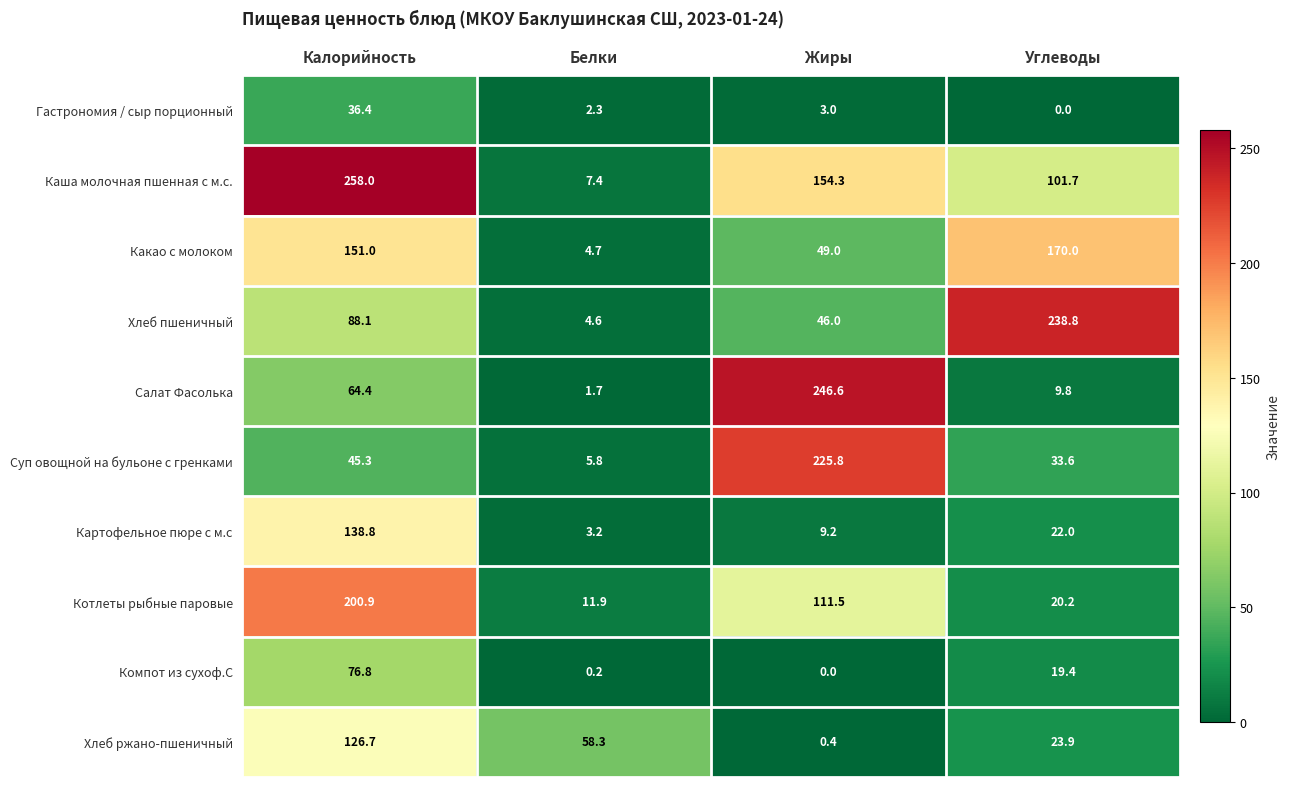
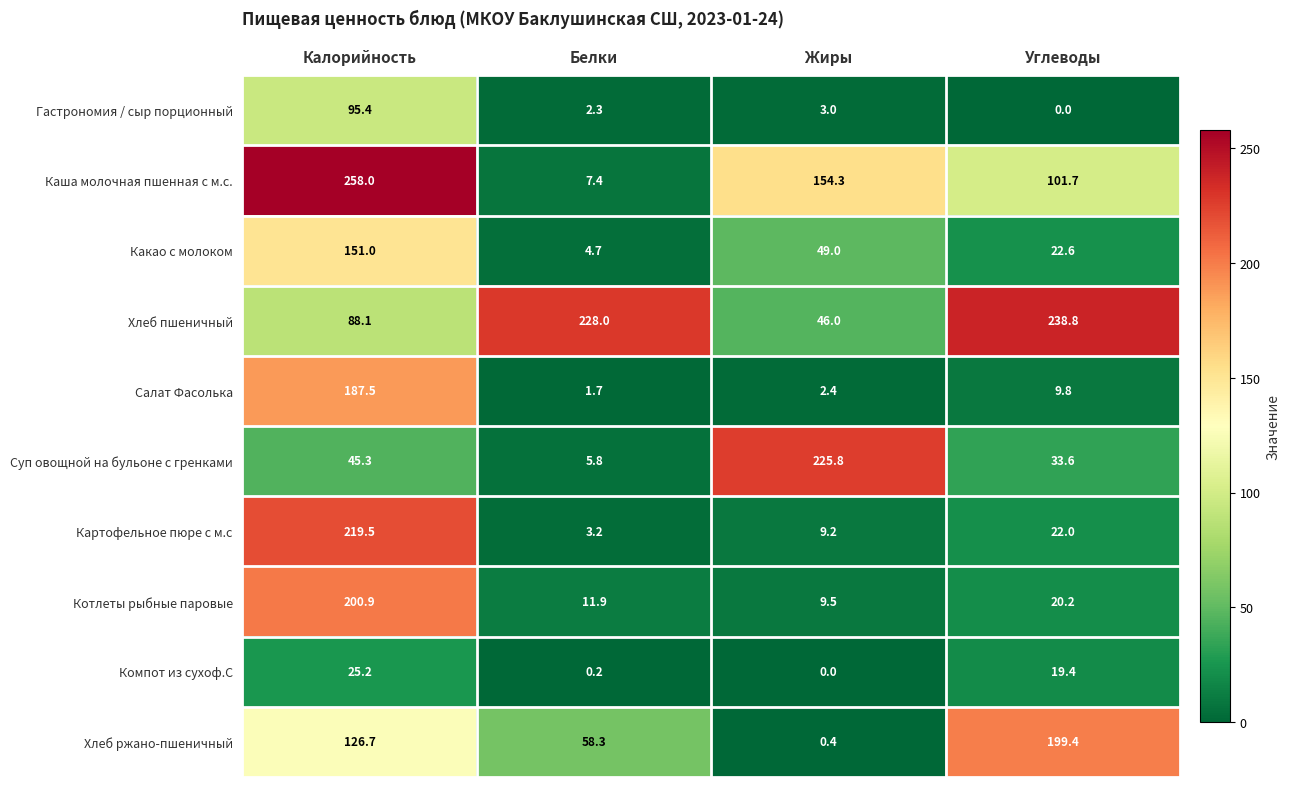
  {
    "Гастрономия / сыр порционный": {
-     "Калорийность": 36.4,
+     "Калорийность": 95.4,
      "Белки": 2.3,
      "Жиры": 3.0,
      "Углеводы": 0.0
    },
    "Каша молочная пшенная с м.с.": {
      "Калорийность": 258.0,
      "Белки": 7.4,
      "Жиры": 154.3,
      "Углеводы": 101.7
    },
    "Какао с молоком": {
      "Калорийность": 151.0,
      "Белки": 4.7,
      "Жиры": 49.0,
-     "Углеводы": 170.0
+     "Углеводы": 22.6
    },
    "Хлеб пшеничный": {
      "Калорийность": 88.1,
-     "Белки": 4.6,
+     "Белки": 228.0,
      "Жиры": 46.0,
      "Углеводы": 238.8
    },
    "Салат Фасолька": {
-     "Калорийность": 64.4,
+     "Калорийность": 187.5,
      "Белки": 1.7,
-     "Жиры": 246.6,
+     "Жиры": 2.4,
      "Углеводы": 9.8
    },
    "Суп овощной на бульоне с гренками": {
      "Калорийность": 45.3,
      "Белки": 5.8,
      "Жиры": 225.8,
      "Углеводы": 33.6
    },
    "Картофельное пюре с м.с": {
-     "Калорийность": 138.8,
+     "Калорийность": 219.5,
      "Белки": 3.2,
      "Жиры": 9.2,
      "Углеводы": 22.0
    },
    "Котлеты рыбные паровые": {
      "Калорийность": 200.9,
      "Белки": 11.9,
-     "Жиры": 111.5,
+     "Жиры": 9.5,
      "Углеводы": 20.2
    },
    "Компот из сухоф.С": {
-     "Калорийность": 76.8,
+     "Калорийность": 25.2,
      "Белки": 0.2,
      "Жиры": 0.0,
      "Углеводы": 19.4
    },
    "Хлеб ржано-пшеничный": {
      "Калорийность": 126.7,
      "Белки": 58.3,
      "Жиры": 0.4,
-     "Углеводы": 23.9
+     "Углеводы": 199.4
    }
  }
